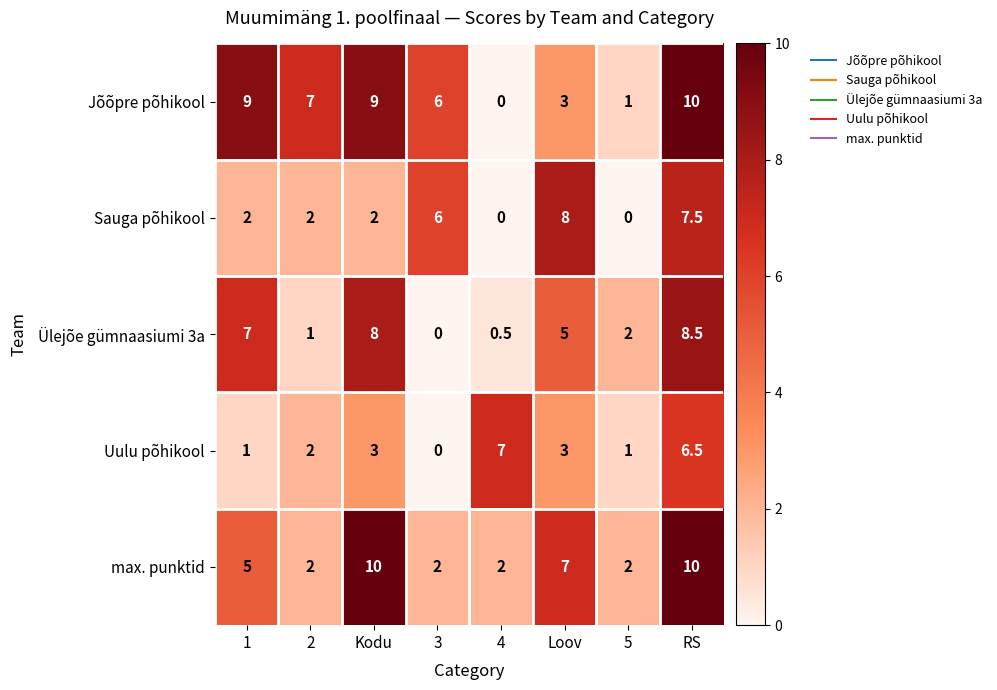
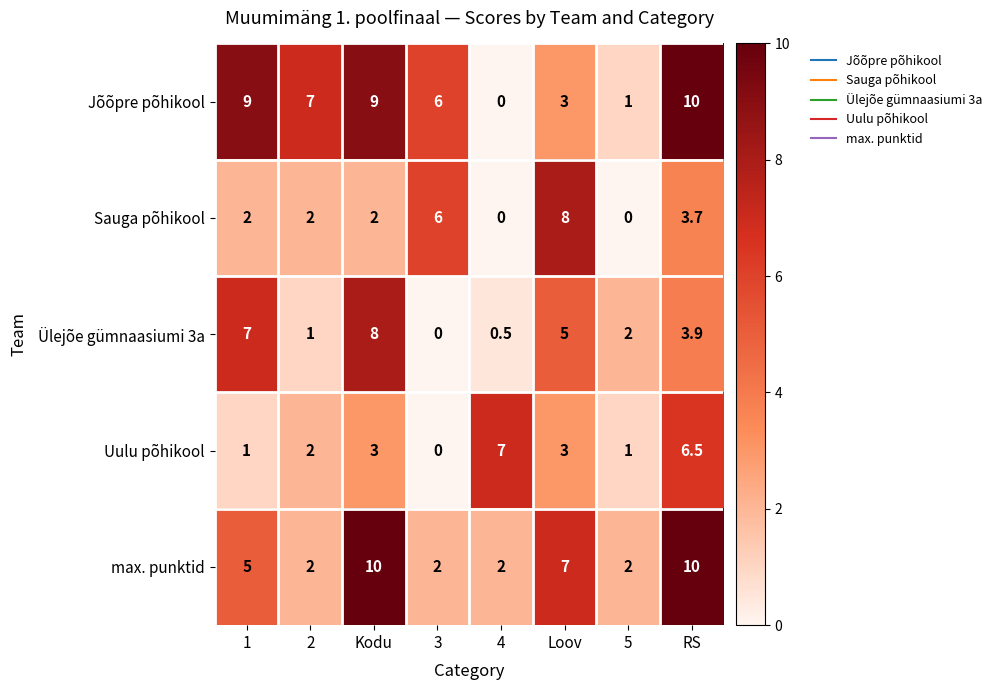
  {
    "Jõõpre põhikool": {
      "1": 9,
      "2": 7,
      "Kodu": 9,
      "3": 6,
      "4": 0,
      "Loov": 3,
      "5": 1,
      "RS": 10
    },
    "Sauga põhikool": {
      "1": 2,
      "2": 2,
      "Kodu": 2,
      "3": 6,
      "4": 0,
      "Loov": 8,
      "5": 0,
-     "RS": 7.5
+     "RS": 3.7
    },
    "Ülejõe gümnaasiumi 3a": {
      "1": 7,
      "2": 1,
      "Kodu": 8,
      "3": 0,
      "4": 0.5,
      "Loov": 5,
      "5": 2,
-     "RS": 8.5
+     "RS": 3.9
    },
    "Uulu põhikool": {
      "1": 1,
      "2": 2,
      "Kodu": 3,
      "3": 0,
      "4": 7,
      "Loov": 3,
      "5": 1,
      "RS": 6.5
    },
    "max. punktid": {
      "1": 5,
      "2": 2,
      "Kodu": 10,
      "3": 2,
      "4": 2,
      "Loov": 7,
      "5": 2,
      "RS": 10
    }
  }
